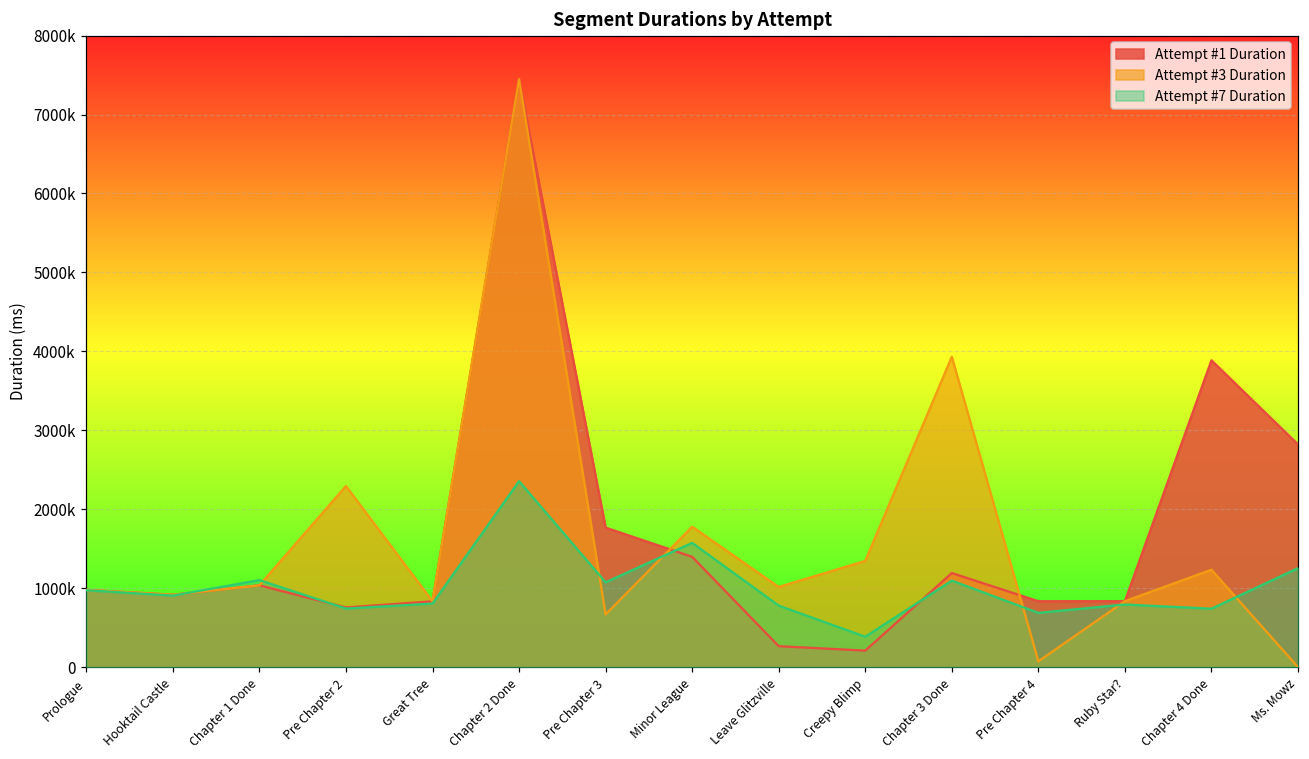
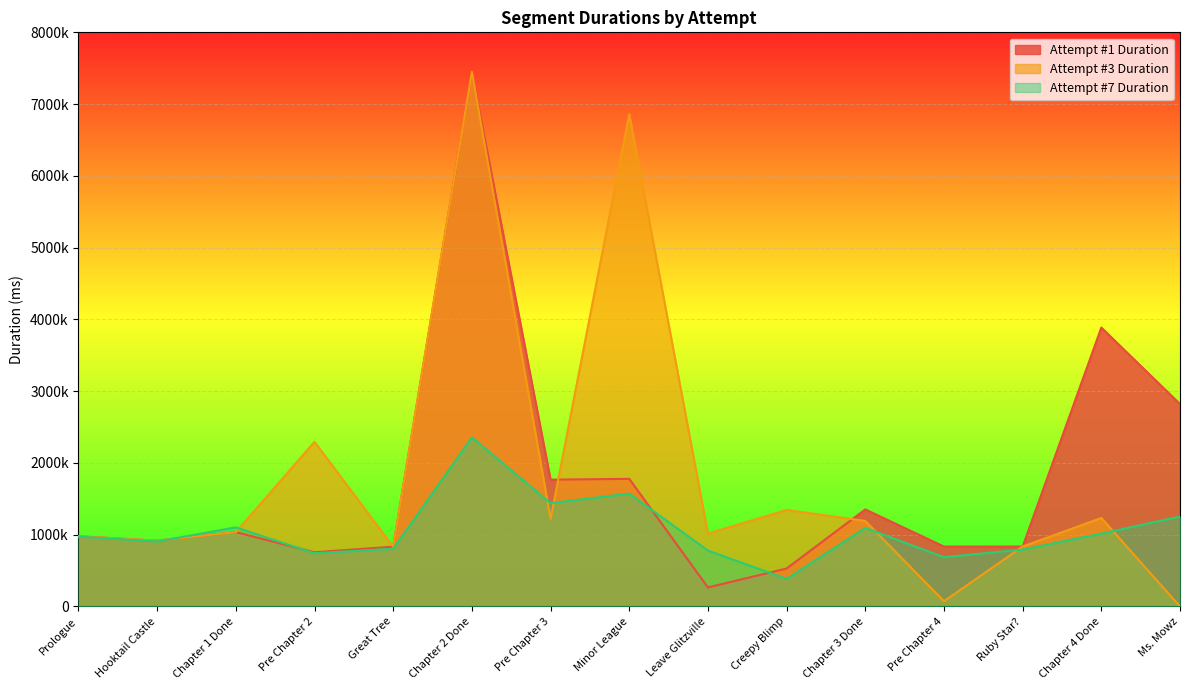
  {
    "Attempt #1 Duration": {
      "Pre Chapter 3": 1800000,
-     "Minor League": 1400000,
+     "Minor League": 1800000,
      "Leave Glitzville": 300000,
-     "Creepy Blimp": 200000,
-     "Chapter 3 Done": 1200000,
+     "Creepy Blimp": 500000,
+     "Chapter 3 Done": 1400000,
      "Pre Chapter 4": 800000,
      "Chapter 4 Done": 3900000,
      "Ms. Mowz": 2800000
    },
    "Attempt #3 Duration": {
      "Pre Chapter 2": 2300000,
-     "Pre Chapter 3": 700000,
-     "Minor League": 1800000,
+     "Pre Chapter 3": 1200000,
+     "Minor League": 6900000,
      "Leave Glitzville": 1000000,
      "Creepy Blimp": 1300000,
-     "Chapter 3 Done": 3900000,
+     "Chapter 3 Done": 1200000,
      "Pre Chapter 4": 100000,
      "Chapter 4 Done": 1200000,
      "Ms. Mowz": 0
    },
    "Attempt #7 Duration": {
      "Chapter 1 Done": 1100000,
      "Chapter 2 Done": 2400000,
-     "Pre Chapter 3": 1100000,
+     "Pre Chapter 3": 1400000,
      "Minor League": 1600000,
      "Leave Glitzville": 800000,
      "Creepy Blimp": 400000,
      "Chapter 3 Done": 1100000,
      "Pre Chapter 4": 700000,
      "Ruby Star?": 800000,
-     "Chapter 4 Done": 700000,
+     "Chapter 4 Done": 1000000,
      "Ms. Mowz": 1300000
    }
  }
